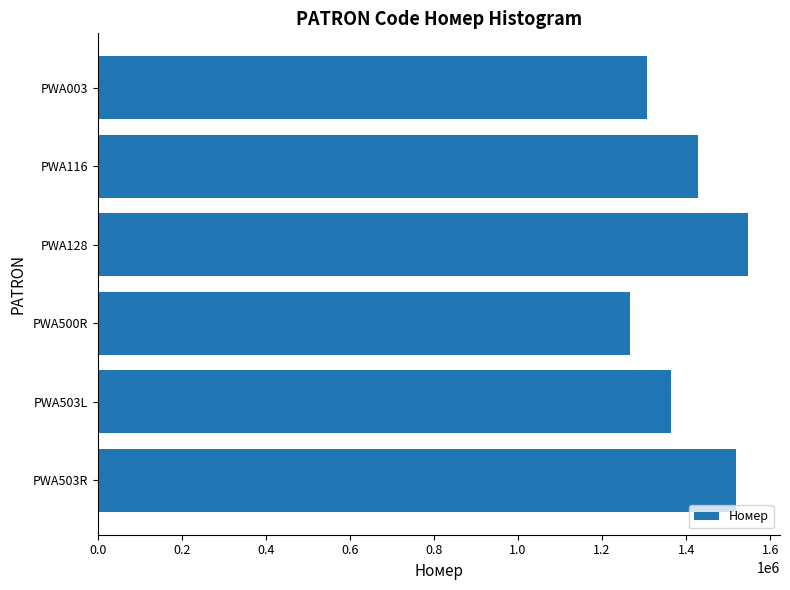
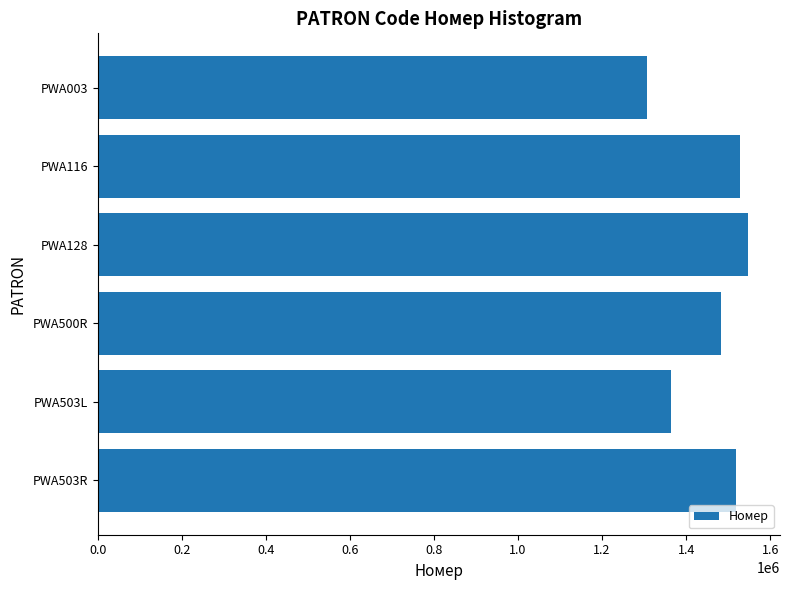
  {
    "PWA003": 1310000,
-   "PWA116": 1430000,
+   "PWA116": 1530000,
    "PWA128": 1550000,
-   "PWA500R": 1270000,
+   "PWA500R": 1480000,
    "PWA503L": 1360000,
    "PWA503R": 1520000
  }
